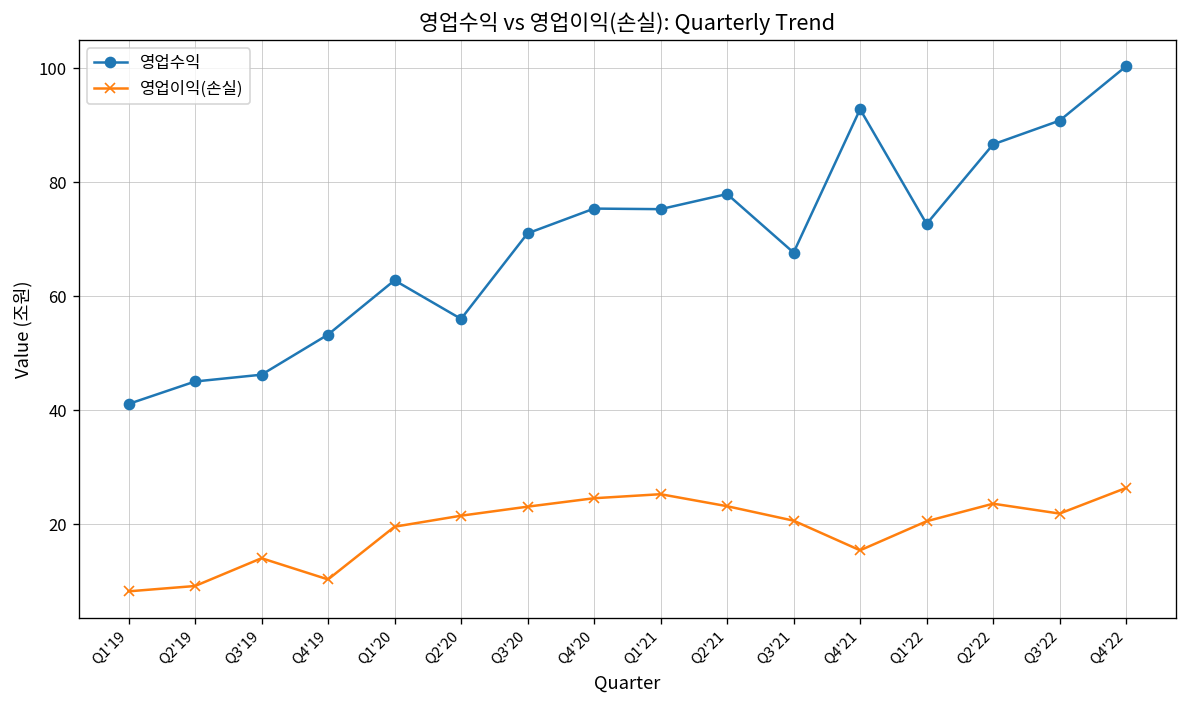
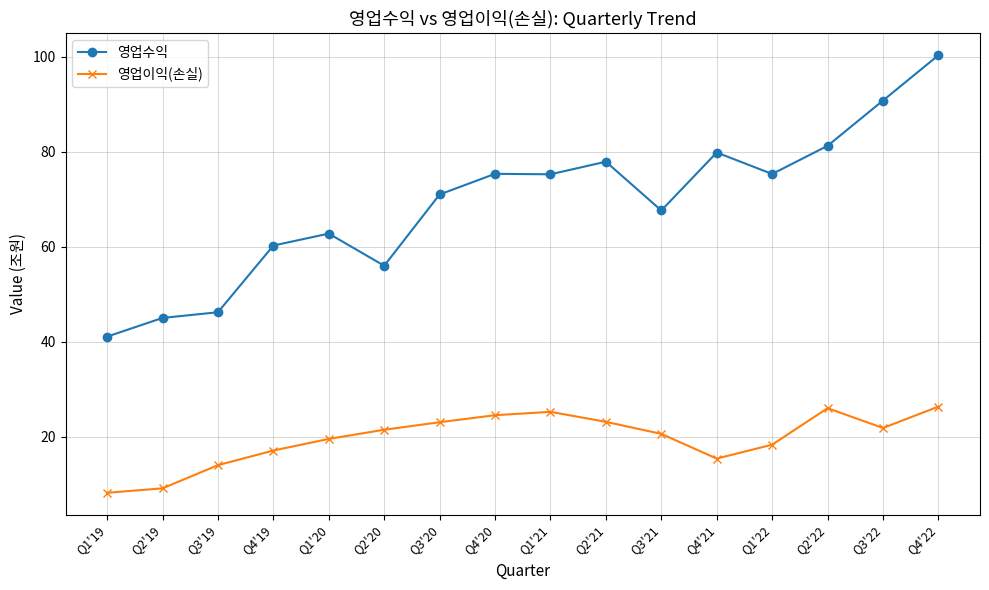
  {
    "영업수익": {
      "Q1'19": 41,
      "Q2'19": 45,
      "Q3'19": 46,
-     "Q4'19": 53,
+     "Q4'19": 60,
      "Q1'20": 63,
      "Q2'20": 56,
      "Q3'20": 71,
      "Q4'20": 75,
      "Q1'21": 75,
      "Q2'21": 78,
      "Q3'21": 68,
-     "Q4'21": 93,
-     "Q1'22": 73,
-     "Q2'22": 87,
+     "Q4'21": 80,
+     "Q1'22": 75,
+     "Q2'22": 81,
      "Q3'22": 91,
      "Q4'22": 100
    },
    "영업이익(손실)": {
      "Q1'19": 8,
      "Q2'19": 9,
      "Q3'19": 14,
-     "Q4'19": 10,
+     "Q4'19": 17,
      "Q1'20": 20,
      "Q2'20": 22,
      "Q3'20": 23,
      "Q4'20": 25,
      "Q1'21": 25,
      "Q2'21": 23,
      "Q3'21": 21,
      "Q4'21": 15,
-     "Q1'22": 21,
-     "Q2'22": 24,
+     "Q1'22": 18,
+     "Q2'22": 26,
      "Q3'22": 22,
      "Q4'22": 26
    }
  }
